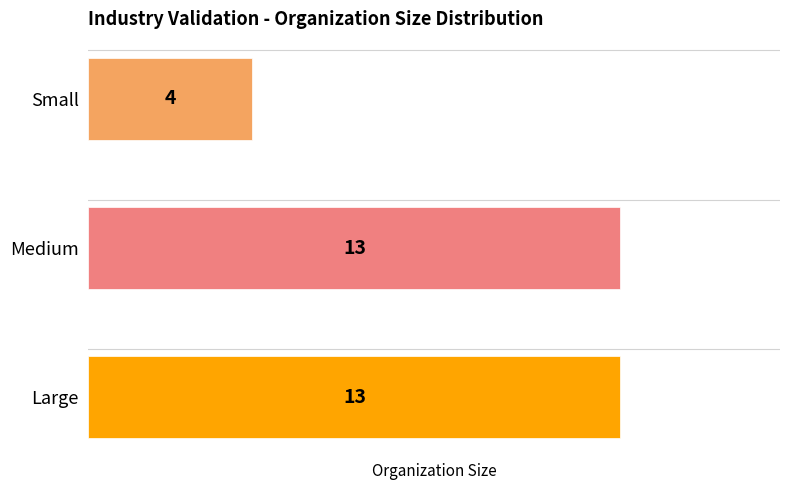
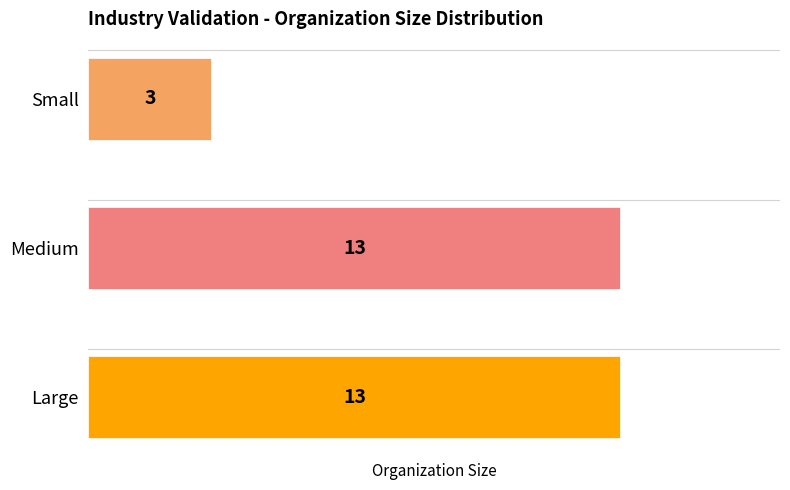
  {
-   "Small": 4,
+   "Small": 3,
    "Medium": 13,
    "Large": 13
  }
